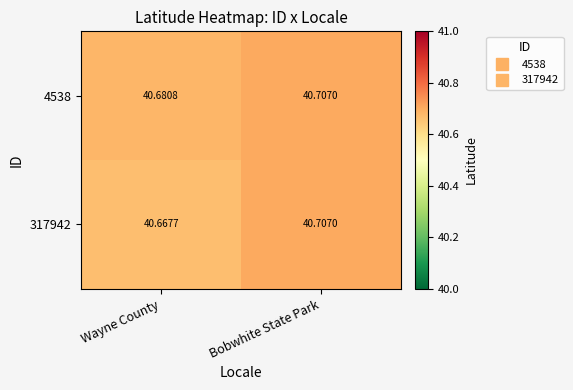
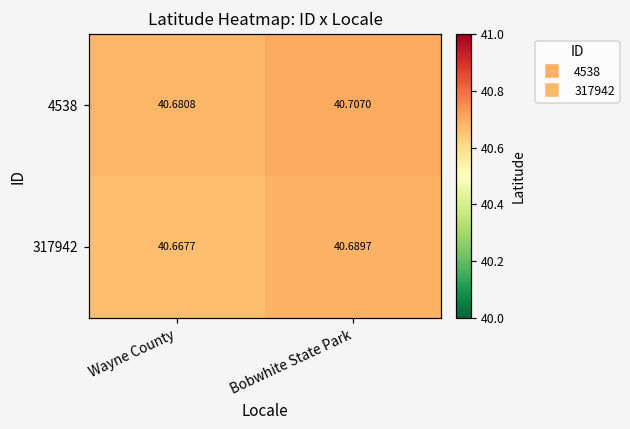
  {
    "4538": {
      "Wayne County": 40.6808,
      "Bobwhite State Park": 40.7070
    },
    "317942": {
      "Wayne County": 40.6677,
-     "Bobwhite State Park": 40.7070
+     "Bobwhite State Park": 40.6897
    }
  }
